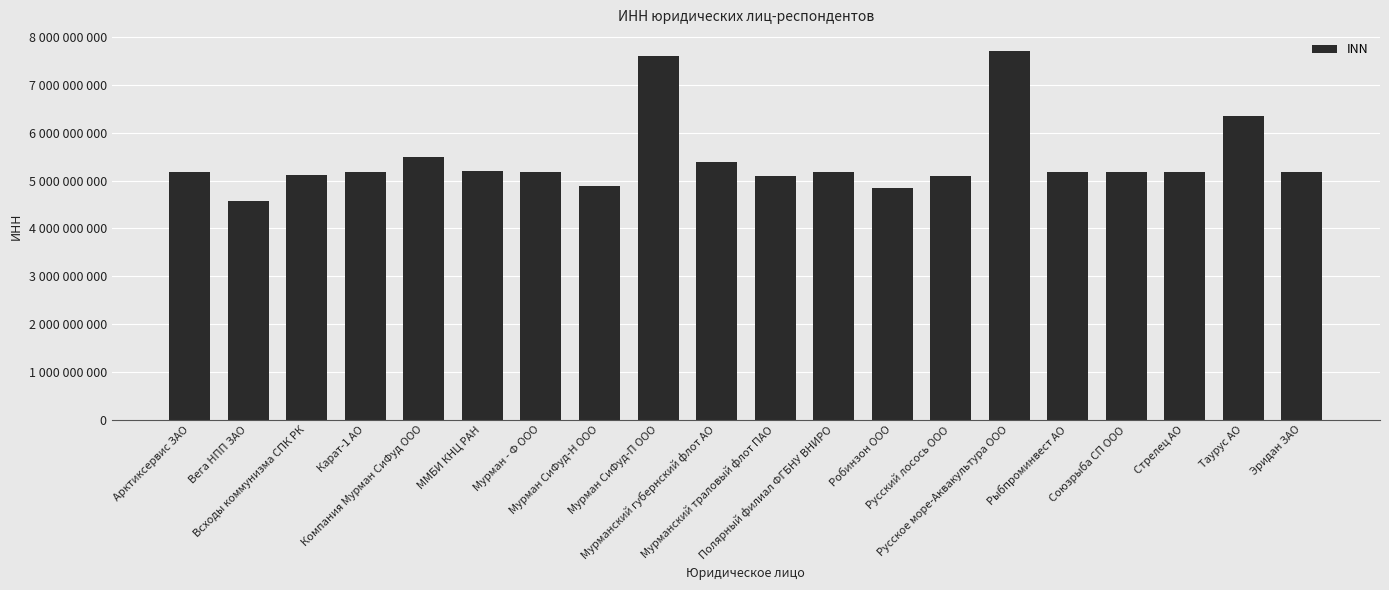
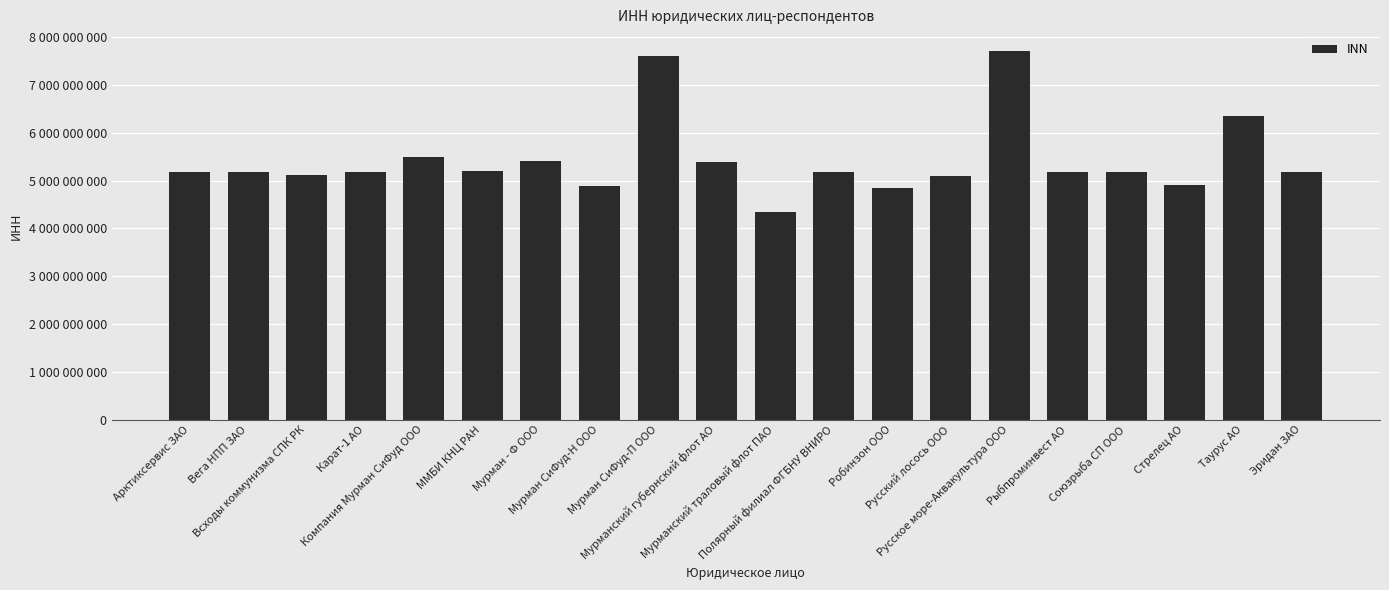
  {
    "Арктиксервис ЗАО": 5200000000,
-   "Вега НПП ЗАО": 4600000000,
+   "Вега НПП ЗАО": 5200000000,
    "Всходы коммунизма СПК РК": 5100000000,
    "Карат-1 АО": 5200000000,
    "Компания Мурман СиФуд ООО": 5500000000,
    "ММБИ КНЦ РАН": 5200000000,
-   "Мурман - Ф ООО": 5200000000,
+   "Мурман - Ф ООО": 5400000000,
    "Мурман СиФуд-Н ООО": 4900000000,
    "Мурман СиФуд-П ООО": 7600000000,
    "Мурманский губернский флот АО": 5400000000,
-   "Мурманский траловый флот ПАО": 5100000000,
+   "Мурманский траловый флот ПАО": 4300000000,
    "Полярный филиал ФГБНУ ВНИРО": 5200000000,
    "Робинзон ООО": 4900000000,
    "Русский лосось ООО": 5100000000,
    "Русское море-Аквакультура ООО": 7700000000,
    "Рыбпроминвест АО": 5200000000,
    "Союзрыба СП ООО": 5200000000,
-   "Стрелец АО": 5200000000,
+   "Стрелец АО": 4900000000,
    "Таурус АО": 6400000000,
    "Эридан ЗАО": 5200000000
  }
